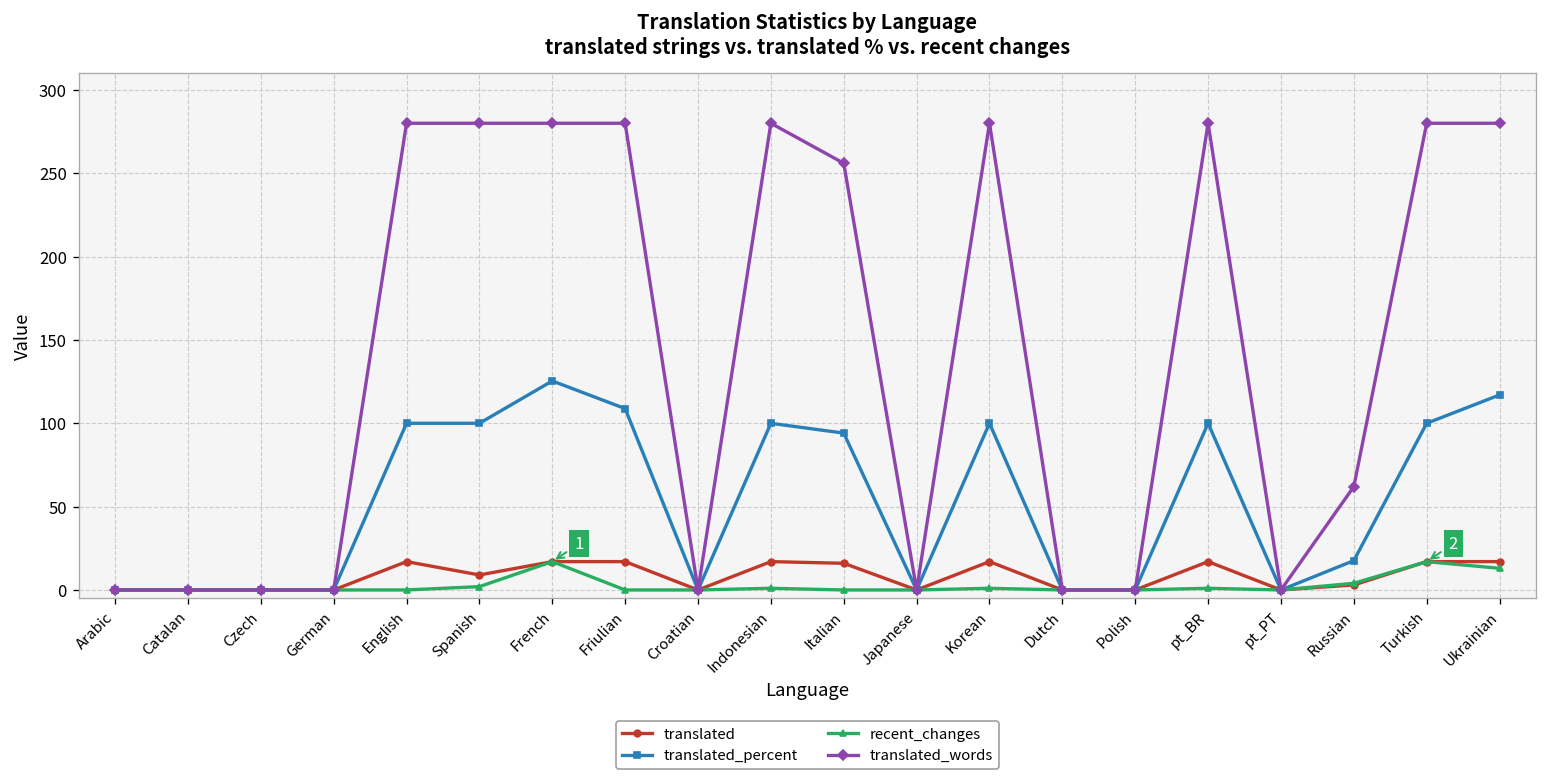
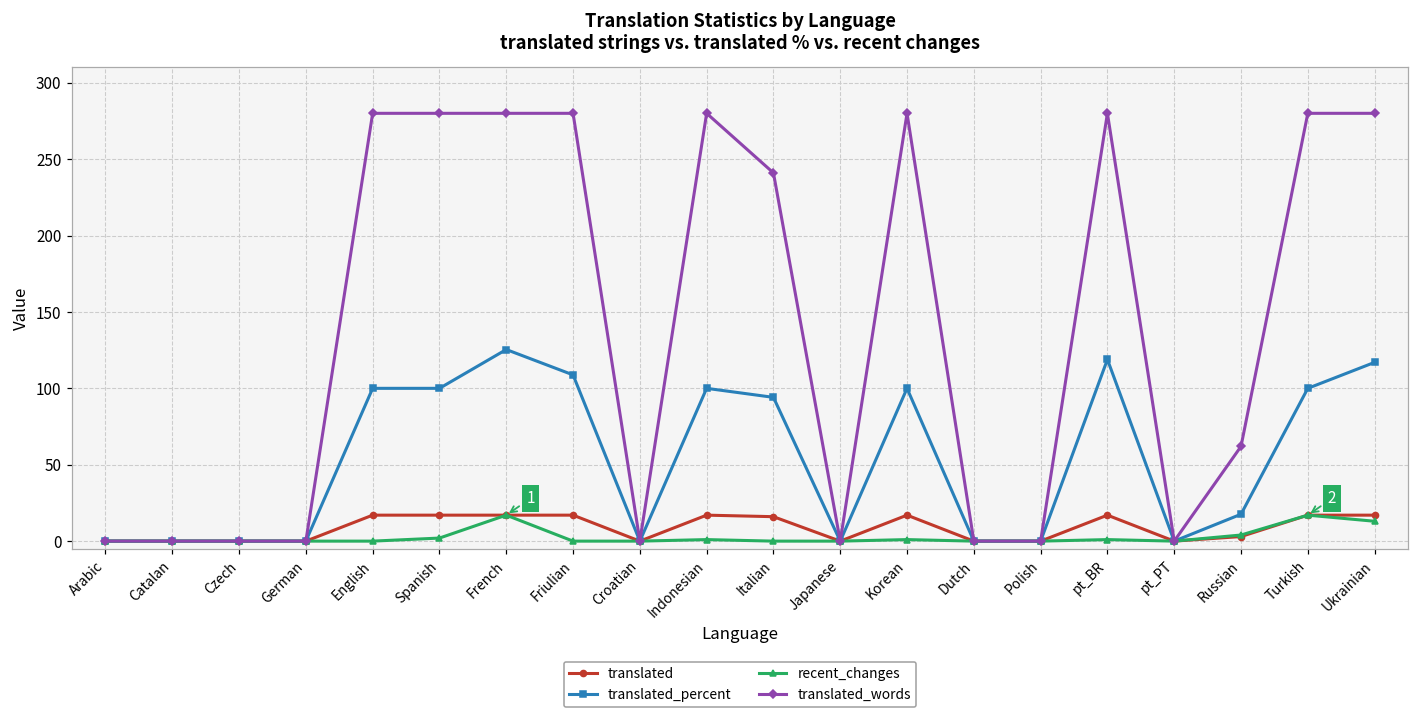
  {
    "translated": {
      "English": 17,
-     "Spanish": 9,
+     "Spanish": 17,
      "Friulian": 17,
      "Indonesian": 17,
      "Italian": 16,
      "Korean": 17,
      "pt_BR": 17,
      "Ukrainian": 17
    },
    "translated_percent": {
      "English": 100,
      "Spanish": 100,
      "French": 125,
      "Friulian": 109,
      "Indonesian": 100,
      "Italian": 94,
      "Korean": 100,
-     "pt_BR": 100,
+     "pt_BR": 119,
      "Russian": 18,
      "Turkish": 100,
      "Ukrainian": 117
    },
    "recent_changes": {
      "English": 0,
      "Spanish": 2,
      "Friulian": 0,
      "Indonesian": 1,
      "Italian": 0,
      "Korean": 1,
      "pt_BR": 1,
      "Ukrainian": 13
    },
    "translated_words": {
      "English": 280,
      "Spanish": 280,
      "French": 280,
      "Friulian": 280,
      "Indonesian": 280,
-     "Italian": 256,
+     "Italian": 241,
      "Korean": 280,
      "pt_BR": 280,
      "Russian": 62,
      "Turkish": 280,
      "Ukrainian": 280
    }
  }
